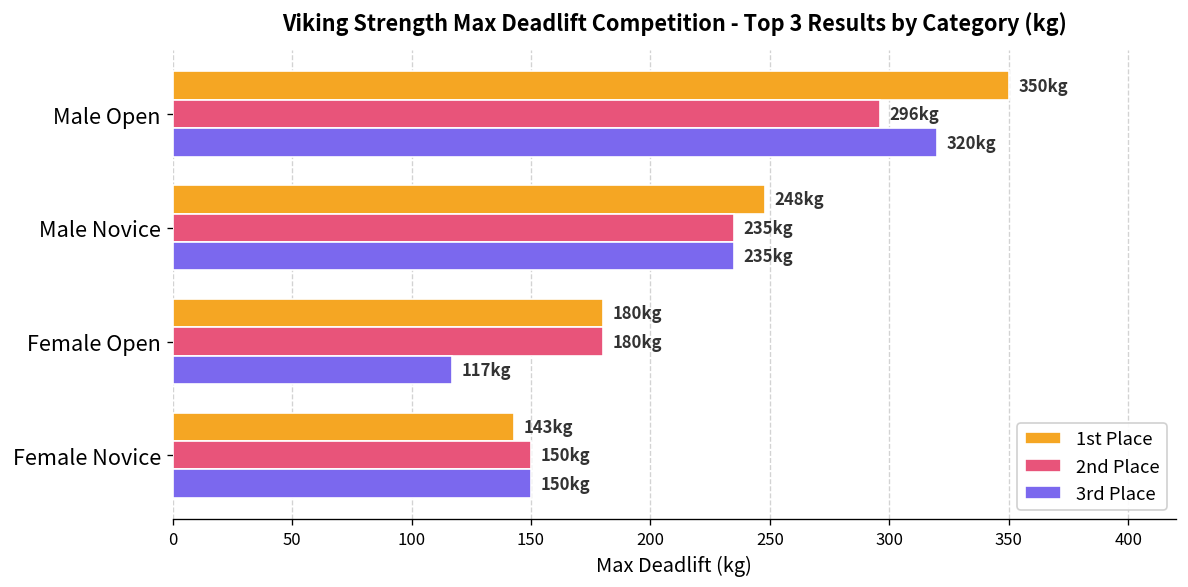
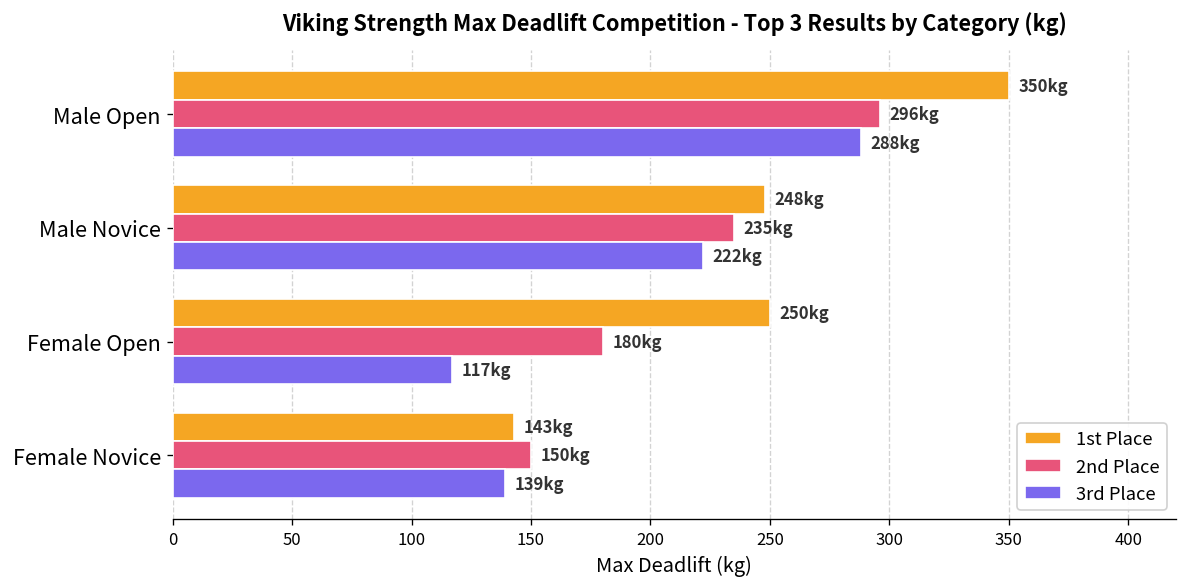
  {
    "1st Place": {
      "Male Open": 350,
      "Male Novice": 248,
-     "Female Open": 180,
+     "Female Open": 250,
      "Female Novice": 143
    },
    "2nd Place": {
      "Male Open": 296,
      "Male Novice": 235,
      "Female Open": 180,
      "Female Novice": 150
    },
    "3rd Place": {
-     "Male Open": 320,
-     "Male Novice": 235,
+     "Male Open": 288,
+     "Male Novice": 222,
      "Female Open": 117,
-     "Female Novice": 150
+     "Female Novice": 139
    }
  }
